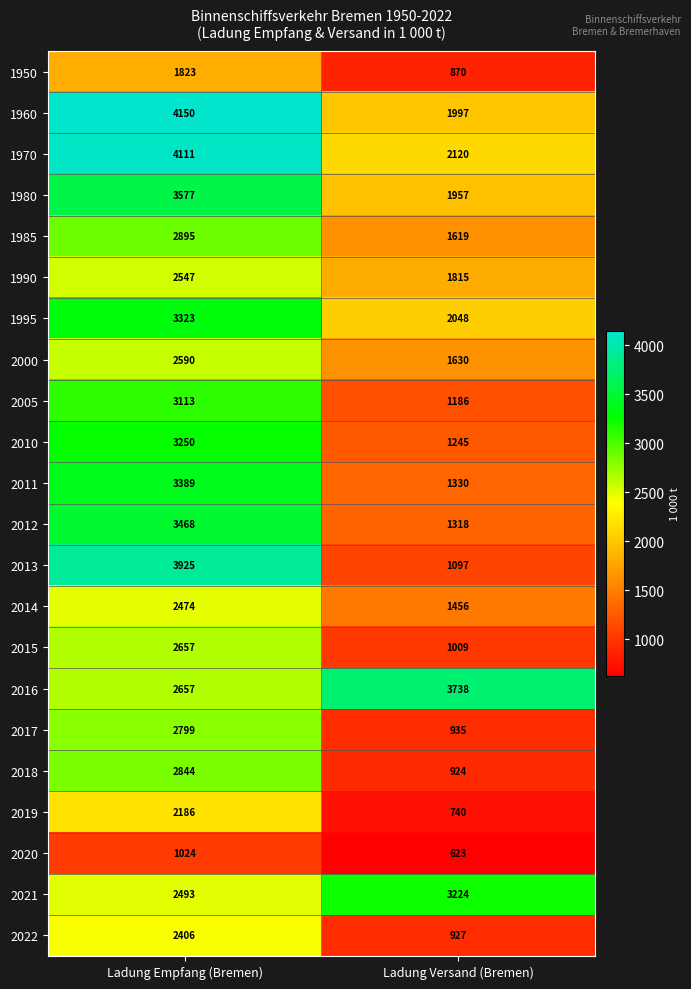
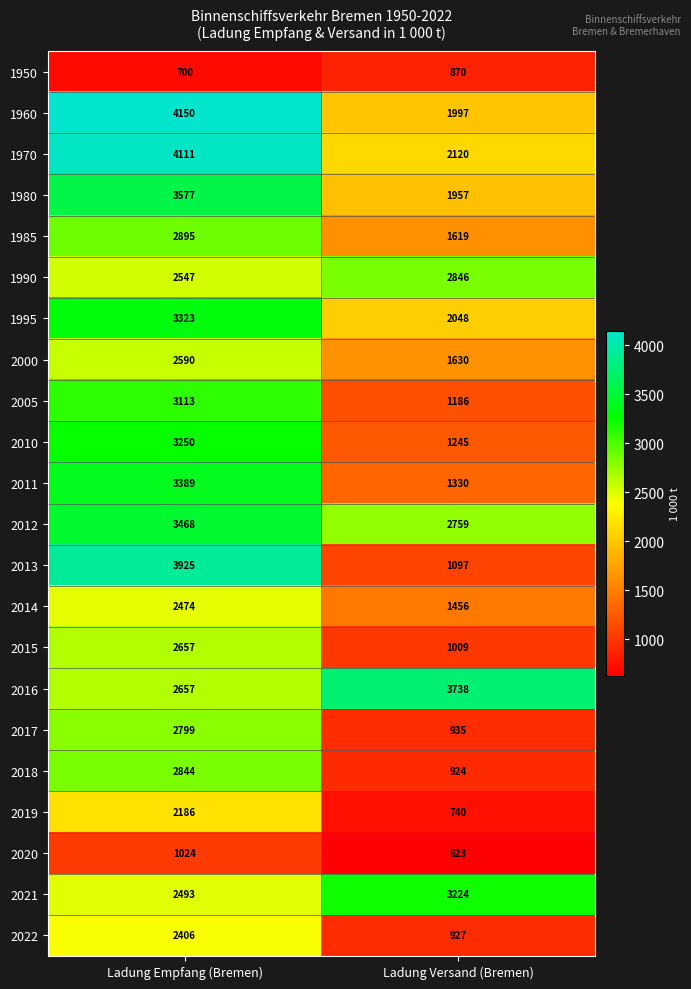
  {
    "1950": {
-     "Ladung Empfang (Bremen)": 1823,
+     "Ladung Empfang (Bremen)": 700,
      "Ladung Versand (Bremen)": 870
    },
    "1960": {
      "Ladung Empfang (Bremen)": 4150,
      "Ladung Versand (Bremen)": 1997
    },
    "1970": {
      "Ladung Empfang (Bremen)": 4111,
      "Ladung Versand (Bremen)": 2120
    },
    "1980": {
      "Ladung Empfang (Bremen)": 3577,
      "Ladung Versand (Bremen)": 1957
    },
    "1985": {
      "Ladung Empfang (Bremen)": 2895,
      "Ladung Versand (Bremen)": 1619
    },
    "1990": {
      "Ladung Empfang (Bremen)": 2547,
-     "Ladung Versand (Bremen)": 1815
+     "Ladung Versand (Bremen)": 2846
    },
    "1995": {
      "Ladung Empfang (Bremen)": 3323,
      "Ladung Versand (Bremen)": 2048
    },
    "2000": {
      "Ladung Empfang (Bremen)": 2590,
      "Ladung Versand (Bremen)": 1630
    },
    "2005": {
      "Ladung Empfang (Bremen)": 3113,
      "Ladung Versand (Bremen)": 1186
    },
    "2010": {
      "Ladung Empfang (Bremen)": 3250,
      "Ladung Versand (Bremen)": 1245
    },
    "2011": {
      "Ladung Empfang (Bremen)": 3389,
      "Ladung Versand (Bremen)": 1330
    },
    "2012": {
      "Ladung Empfang (Bremen)": 3468,
-     "Ladung Versand (Bremen)": 1318
+     "Ladung Versand (Bremen)": 2759
    },
    "2013": {
      "Ladung Empfang (Bremen)": 3925,
      "Ladung Versand (Bremen)": 1097
    },
    "2014": {
      "Ladung Empfang (Bremen)": 2474,
      "Ladung Versand (Bremen)": 1456
    },
    "2015": {
      "Ladung Empfang (Bremen)": 2657,
      "Ladung Versand (Bremen)": 1009
    },
    "2016": {
      "Ladung Empfang (Bremen)": 2657,
      "Ladung Versand (Bremen)": 3738
    },
    "2017": {
      "Ladung Empfang (Bremen)": 2799,
      "Ladung Versand (Bremen)": 935
    },
    "2018": {
      "Ladung Empfang (Bremen)": 2844,
      "Ladung Versand (Bremen)": 924
    },
    "2019": {
      "Ladung Empfang (Bremen)": 2186,
      "Ladung Versand (Bremen)": 740
    },
    "2020": {
      "Ladung Empfang (Bremen)": 1024,
      "Ladung Versand (Bremen)": 623
    },
    "2021": {
      "Ladung Empfang (Bremen)": 2493,
      "Ladung Versand (Bremen)": 3224
    },
    "2022": {
      "Ladung Empfang (Bremen)": 2406,
      "Ladung Versand (Bremen)": 927
    }
  }
